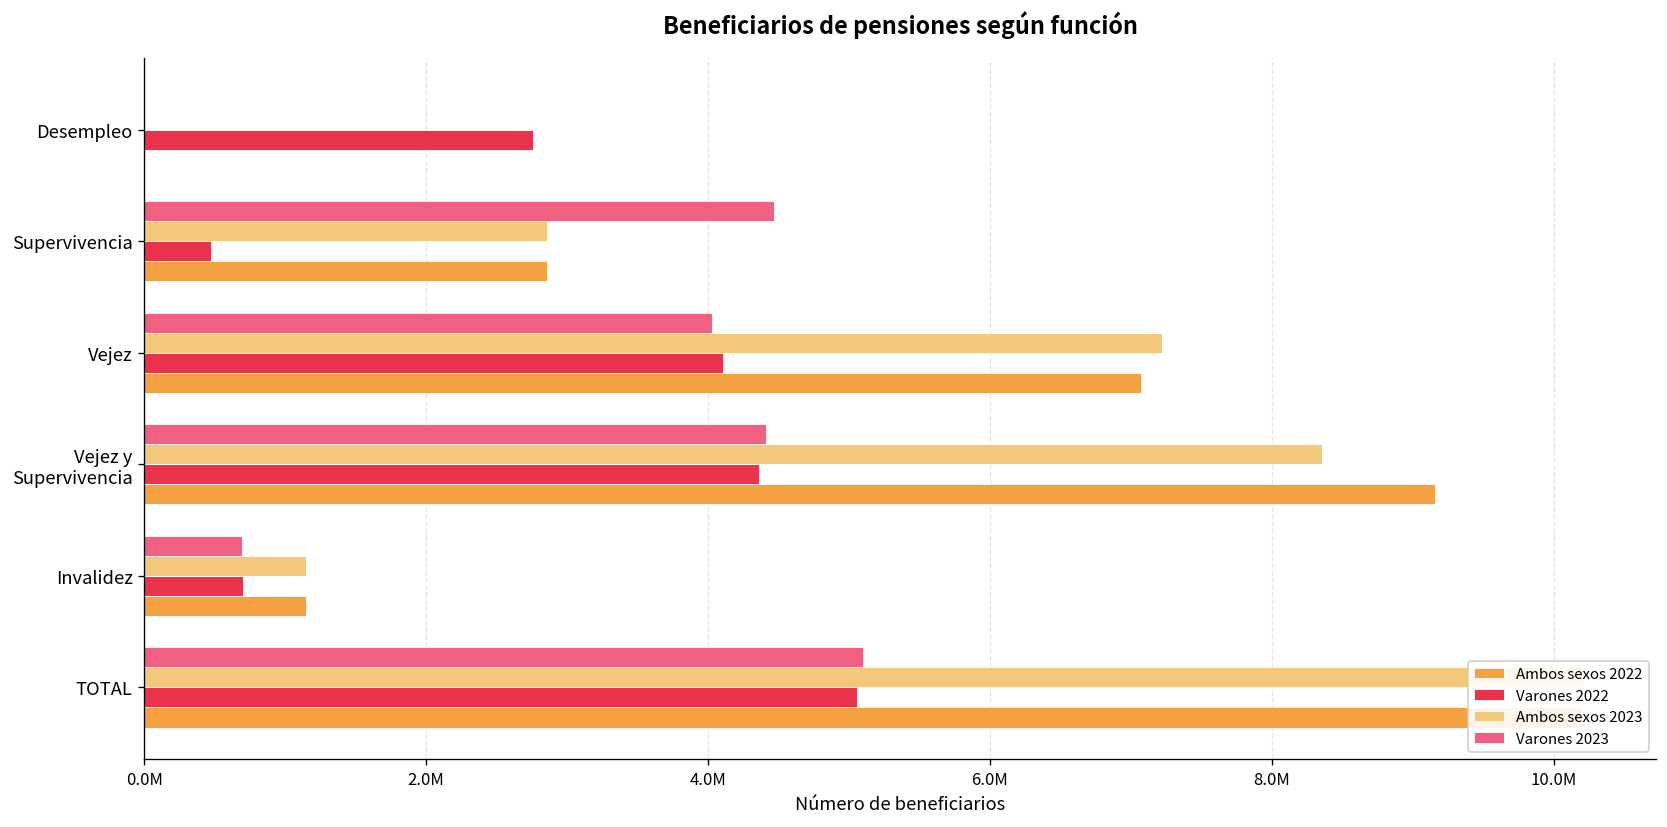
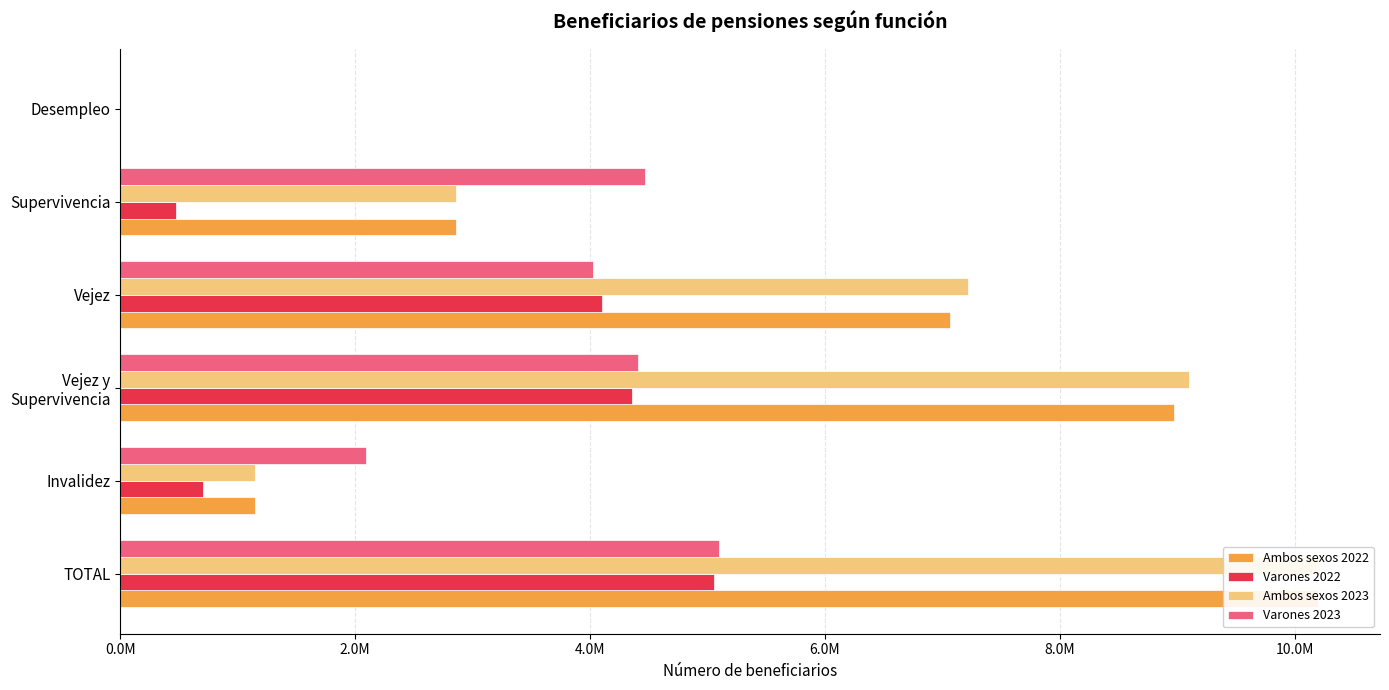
  {
    "Ambos sexos 2022": {
      "Supervivencia": 2860000,
      "Vejez": 7070000,
-     "Vejez y Supervivencia": 9150000,
+     "Vejez y Supervivencia": 8970000,
      "Invalidez": 1150000
    },
    "Varones 2022": {
-     "Desempleo": 2760000,
+     "Desempleo": 0,
      "Supervivencia": 470000,
      "Vejez": 4100000,
      "Vejez y Supervivencia": 4360000,
      "Invalidez": 700000,
      "TOTAL": 5060000
    },
    "Ambos sexos 2023": {
      "Supervivencia": 2860000,
      "Vejez": 7220000,
-     "Vejez y Supervivencia": 8350000,
+     "Vejez y Supervivencia": 9100000,
      "Invalidez": 1150000
    },
    "Varones 2023": {
      "Supervivencia": 4470000,
      "Vejez": 4030000,
      "Vejez y Supervivencia": 4410000,
-     "Invalidez": 700000,
+     "Invalidez": 2090000,
      "TOTAL": 5100000
    }
  }
